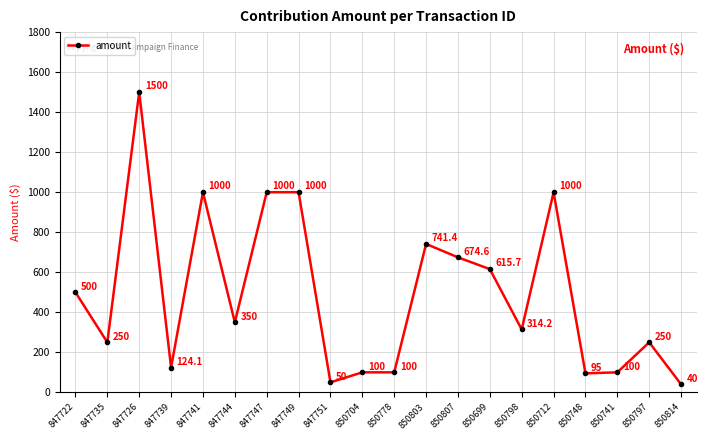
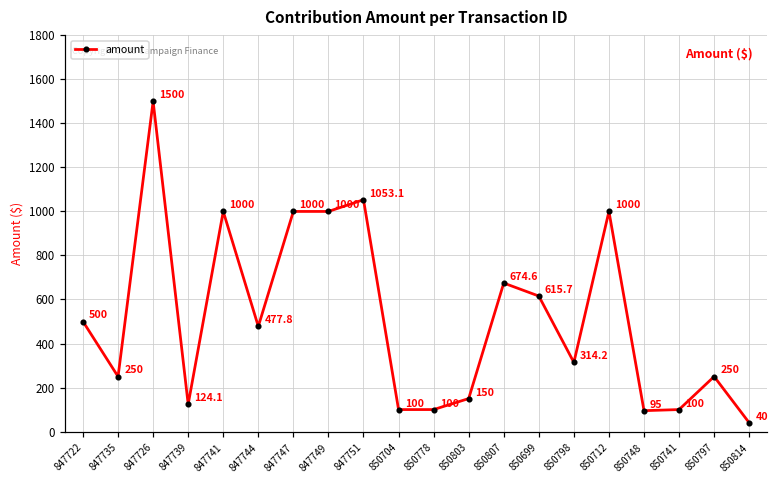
  {
    "847722": 500,
    "847735": 250,
    "847726": 1500,
    "847739": 124.1,
    "847741": 1000,
-   "847744": 350,
+   "847744": 477.8,
    "847749": 1000,
-   "847751": 50,
+   "847751": 1053.1,
    "850704": 100,
    "850778": 100,
-   "850803": 741.4,
+   "850803": 150,
    "850807": 674.6,
    "850699": 615.7,
    "850798": 314.2,
    "850712": 1000,
    "850748": 95,
    "850741": 100,
    "850797": 250,
    "850814": 40
  }
